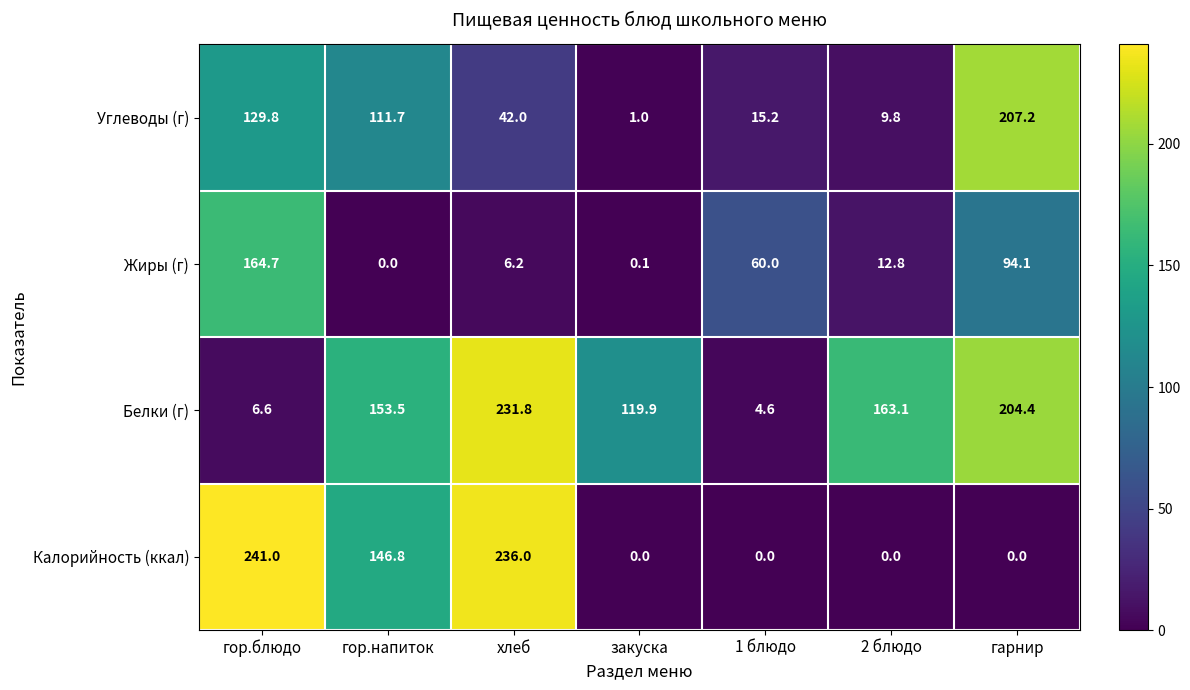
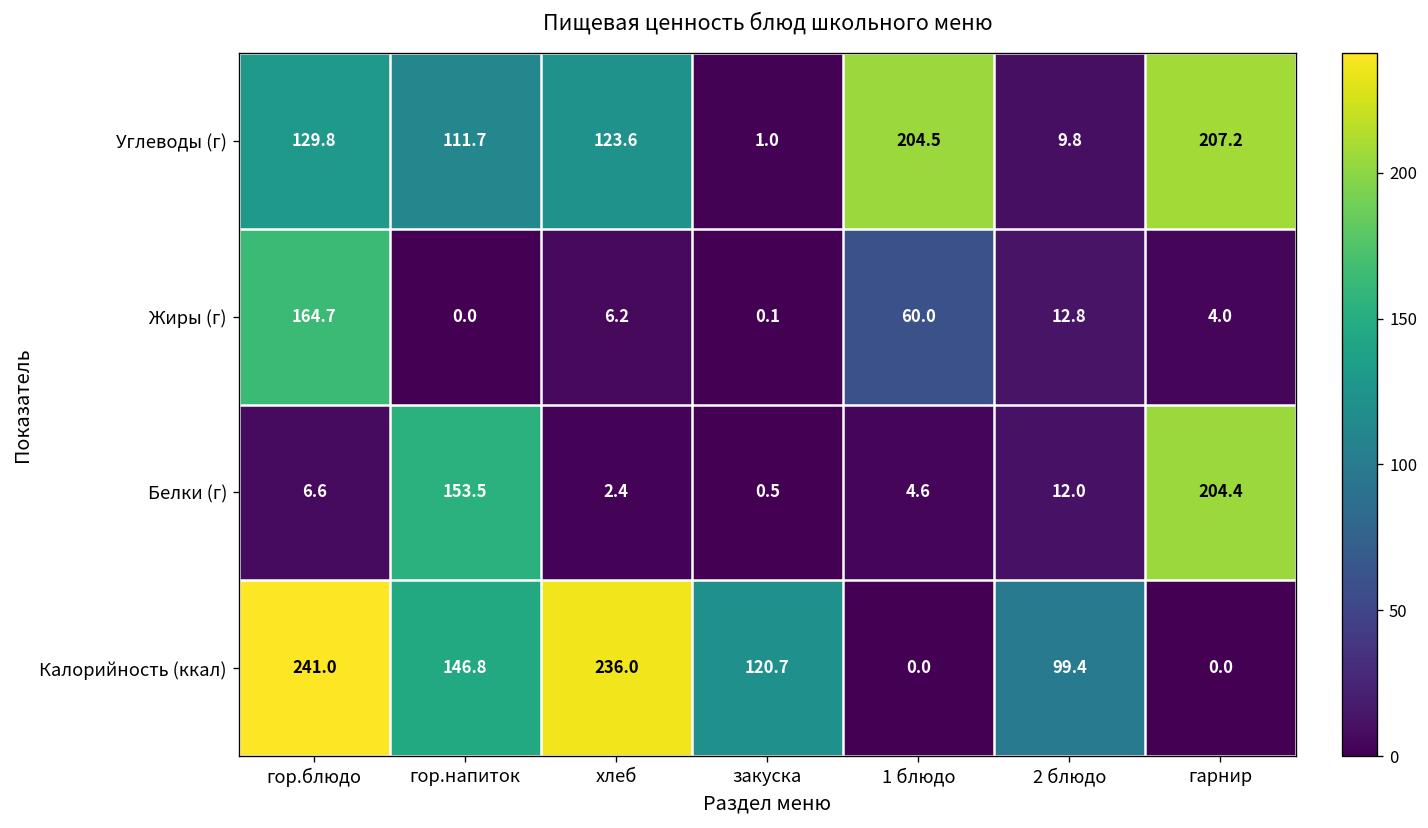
  {
    "Углеводы (г)": {
      "гор.блюдо": 129.8,
      "гор.напиток": 111.7,
-     "хлеб": 42.0,
+     "хлеб": 123.6,
      "закуска": 1.0,
-     "1 блюдо": 15.2,
+     "1 блюдо": 204.5,
      "2 блюдо": 9.8,
      "гарнир": 207.2
    },
    "Жиры (г)": {
      "гор.блюдо": 164.7,
      "гор.напиток": 0.0,
      "хлеб": 6.2,
      "закуска": 0.1,
      "1 блюдо": 60.0,
      "2 блюдо": 12.8,
-     "гарнир": 94.1
+     "гарнир": 4.0
    },
    "Белки (г)": {
      "гор.блюдо": 6.6,
      "гор.напиток": 153.5,
-     "хлеб": 231.8,
-     "закуска": 119.9,
+     "хлеб": 2.4,
+     "закуска": 0.5,
      "1 блюдо": 4.6,
-     "2 блюдо": 163.1,
+     "2 блюдо": 12.0,
      "гарнир": 204.4
    },
    "Калорийность (ккал)": {
      "гор.блюдо": 241.0,
      "гор.напиток": 146.8,
      "хлеб": 236.0,
-     "закуска": 0.0,
+     "закуска": 120.7,
      "1 блюдо": 0.0,
-     "2 блюдо": 0.0,
+     "2 блюдо": 99.4,
      "гарнир": 0.0
    }
  }
